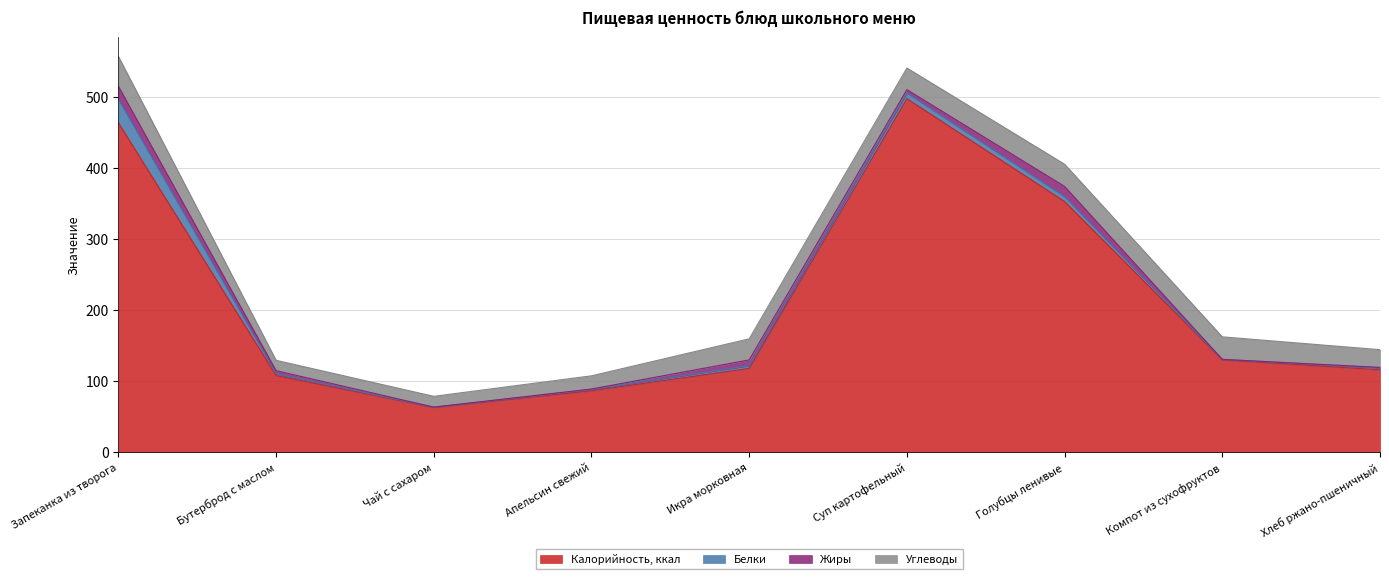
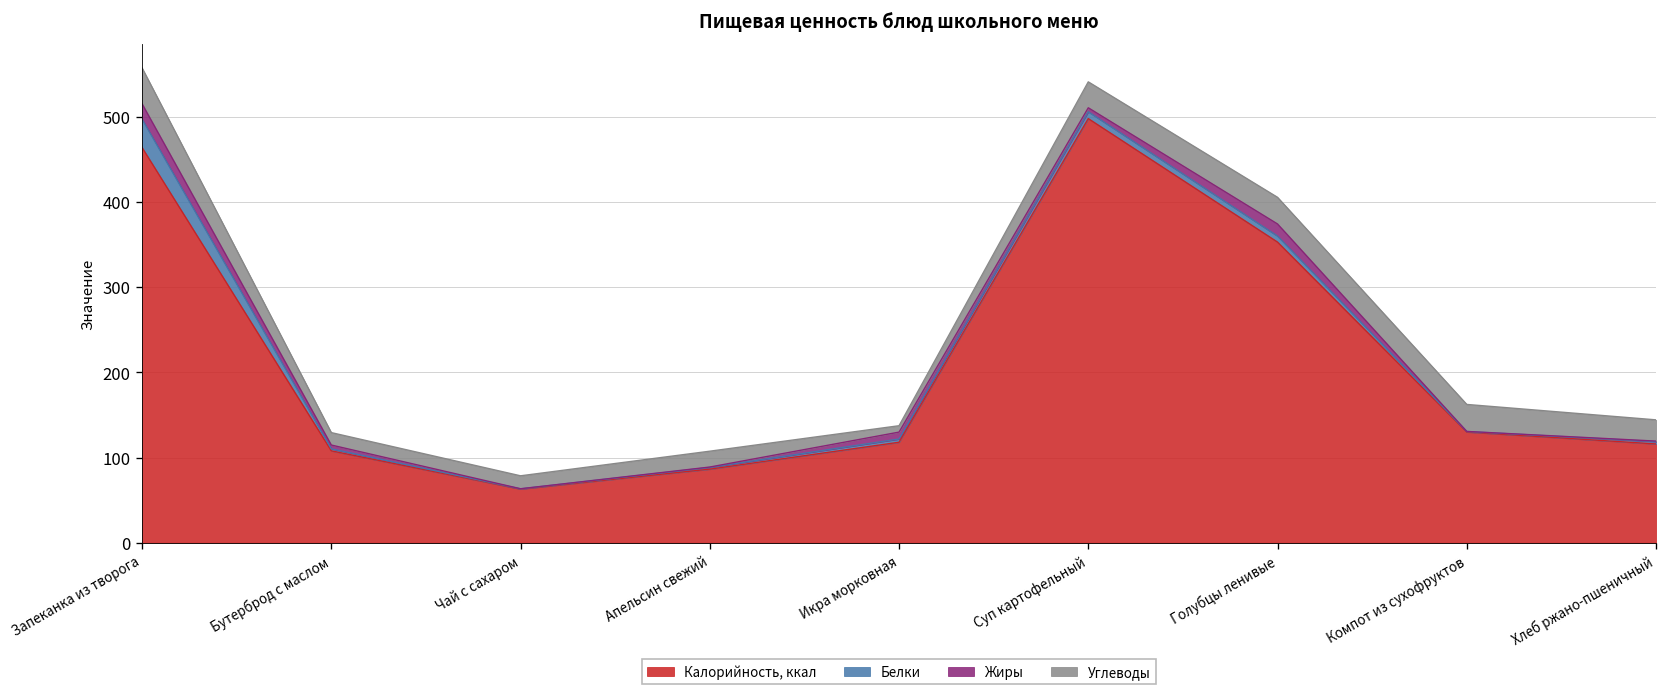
  {
    "Калорийность, ккал": {
      "Запеканка из творога": 460,
      "Икра морковная": 120,
      "Суп картофельный": 500,
      "Голубцы ленивые": 350
    },
    "Белки": {
      "Запеканка из творога": 30,
      "Икра морковная": 0,
      "Суп картофельный": 10,
      "Голубцы ленивые": 10
    },
    "Жиры": {
      "Запеканка из творога": 20,
      "Бутерброд с маслом": 0,
      "Икра морковная": 10,
      "Суп картофельный": 0,
      "Голубцы ленивые": 10
    },
    "Углеводы": {
      "Запеканка из творога": 40,
      "Бутерброд с маслом": 10,
      "Чай с сахаром": 20,
      "Апельсин свежий": 20,
-     "Икра морковная": 30,
+     "Икра морковная": 10,
      "Суп картофельный": 30,
      "Голубцы ленивые": 30,
      "Компот из сухофруктов": 30,
      "Хлеб ржано-пшеничный": 20
    }
  }
